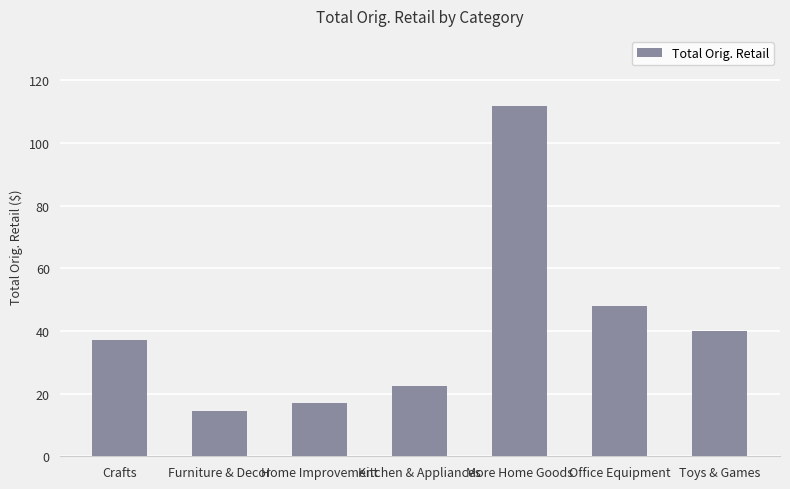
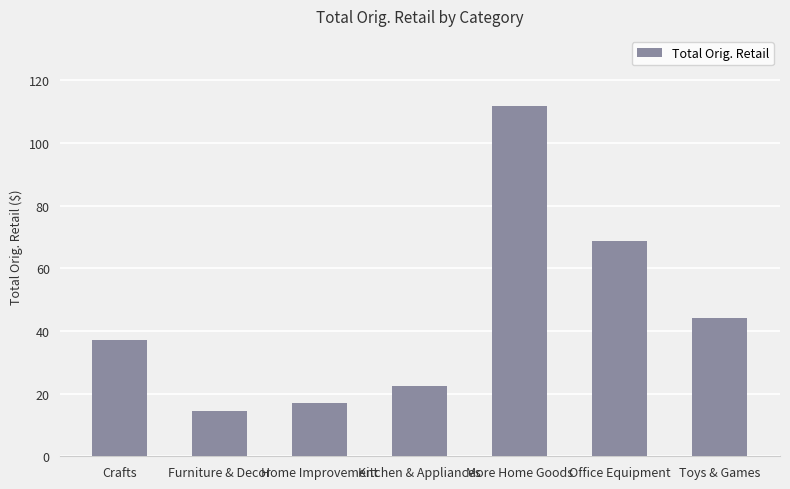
  {
    "Crafts": 37,
    "Furniture & Decor": 15,
    "More Home Goods": 112,
-   "Office Equipment": 48,
-   "Toys & Games": 40
+   "Office Equipment": 69,
+   "Toys & Games": 44
  }
